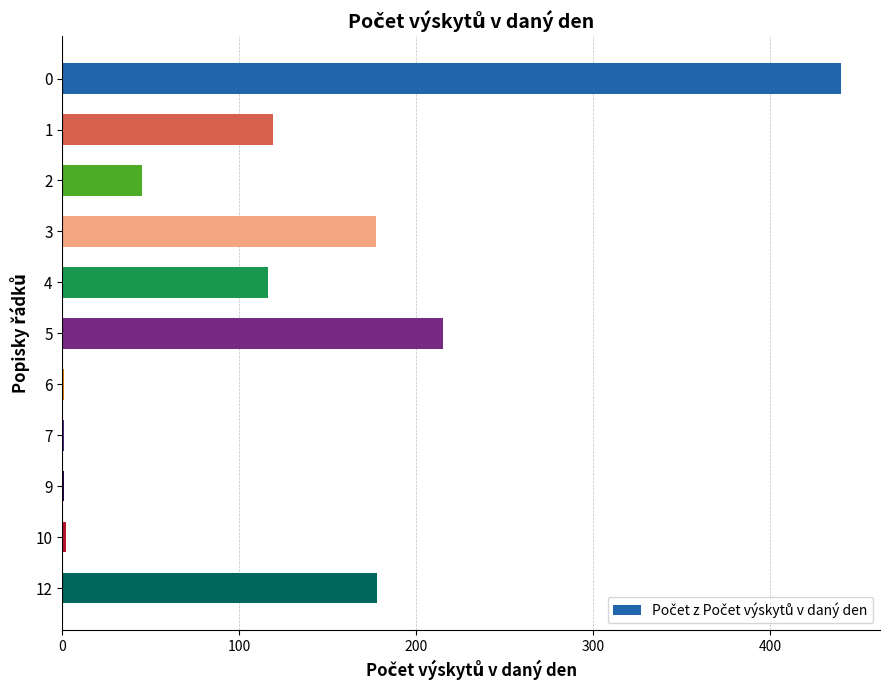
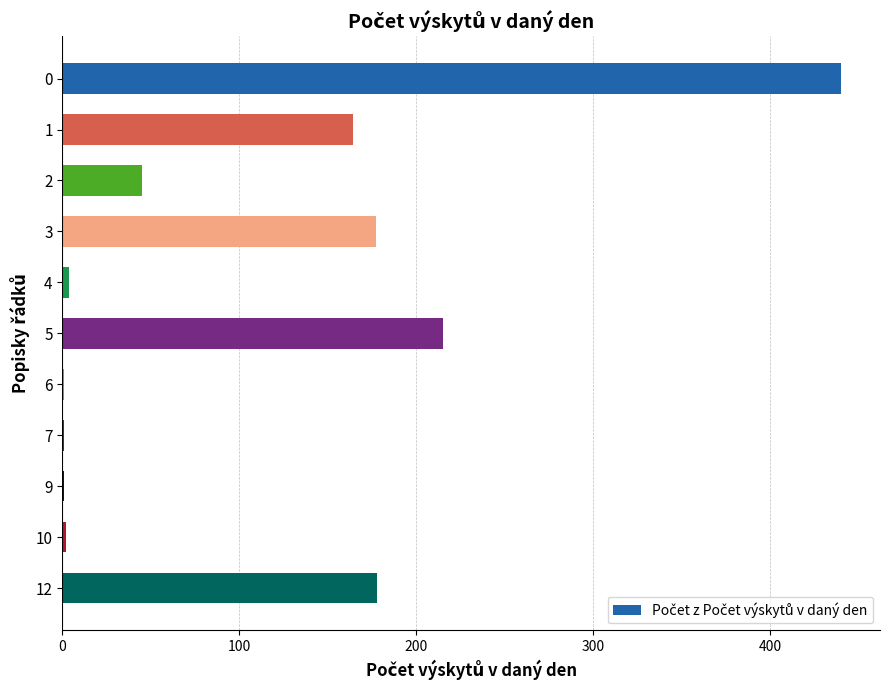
  {
    "0": 440,
-   "1": 119,
+   "1": 164,
    "2": 45,
    "3": 177,
-   "4": 116,
+   "4": 4,
    "5": 215,
    "10": 2,
    "12": 178
  }
